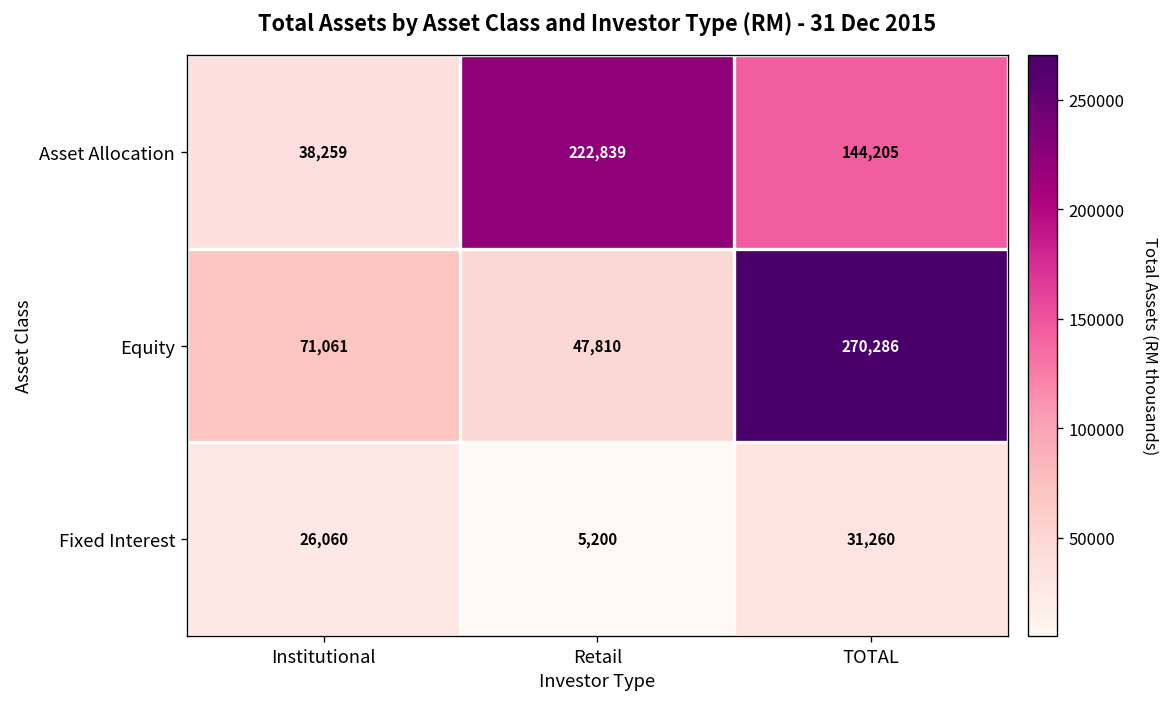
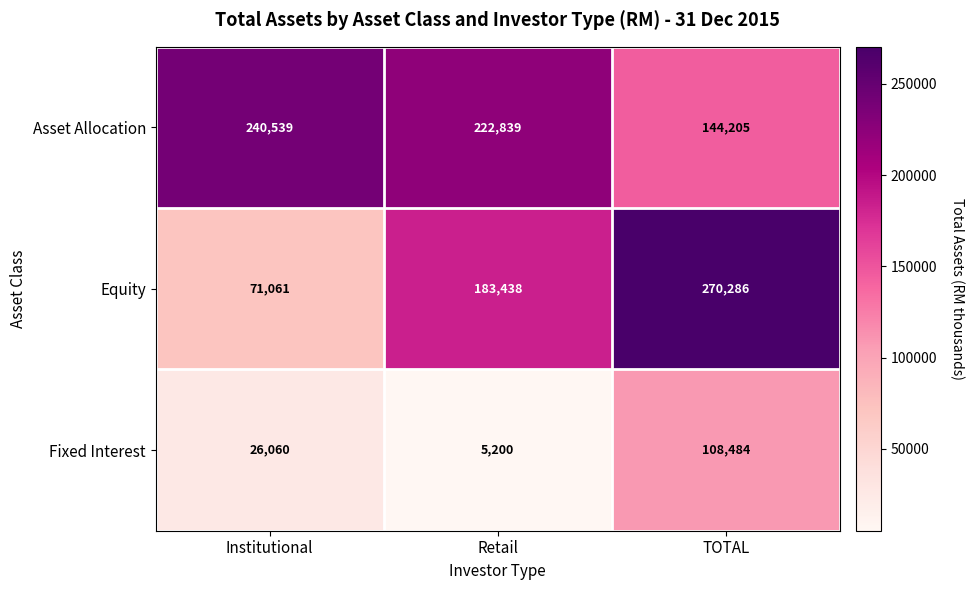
  {
    "Asset Allocation": {
-     "Institutional": "38,259",
+     "Institutional": "240,539",
      "Retail": "222,839",
      "TOTAL": "144,205"
    },
    "Equity": {
      "Institutional": "71,061",
-     "Retail": "47,810",
+     "Retail": "183,438",
      "TOTAL": "270,286"
    },
    "Fixed Interest": {
      "Institutional": "26,060",
      "Retail": "5,200",
-     "TOTAL": "31,260"
+     "TOTAL": "108,484"
    }
  }
